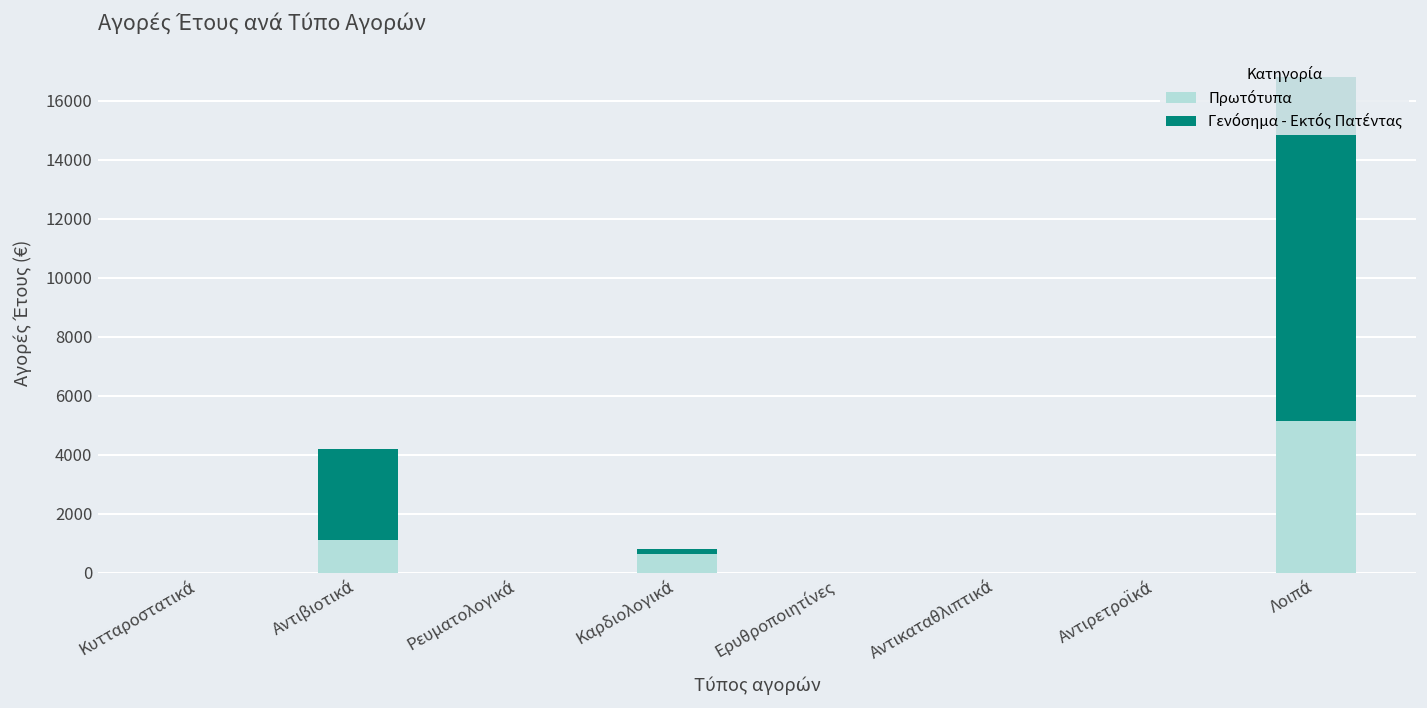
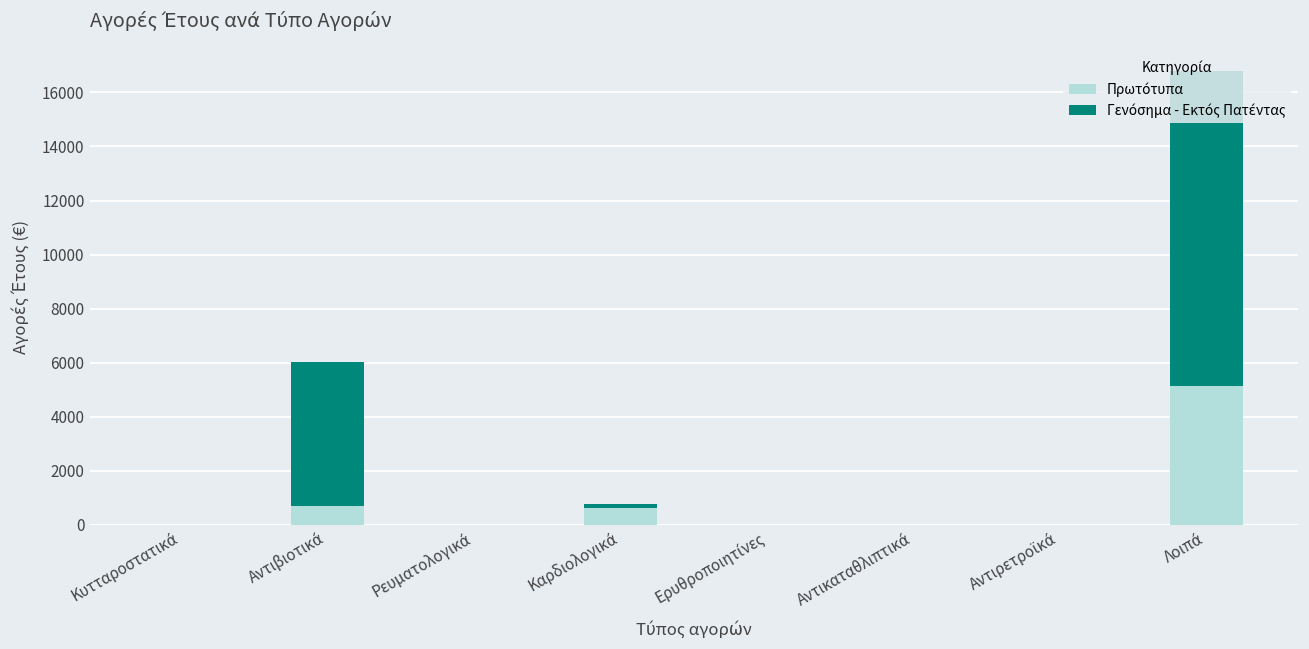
  {
    "Πρωτότυπα": {
      "Κυτταροστατικά": 0,
-     "Αντιβιοτικά": 1100,
+     "Αντιβιοτικά": 700,
      "Ρευματολογικά": 0,
      "Καρδιολογικά": 600,
      "Ερυθροποιητίνες": 0,
      "Αντικαταθλιπτικά": 0,
      "Αντιρετροϊκά": 0,
      "Λοιπά": 5100
    },
    "Γενόσημα - Εκτός Πατέντας": {
      "Κυτταροστατικά": 0,
-     "Αντιβιοτικά": 3100,
+     "Αντιβιοτικά": 5300,
      "Ρευματολογικά": 0,
      "Καρδιολογικά": 100,
      "Ερυθροποιητίνες": 0,
      "Αντικαταθλιπτικά": 0,
      "Αντιρετροϊκά": 0
    }
  }
